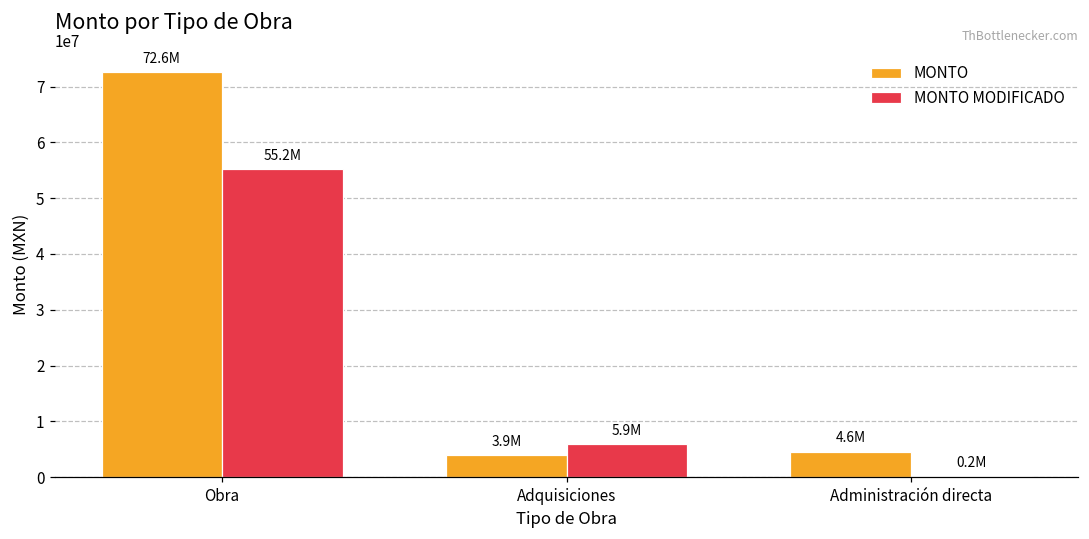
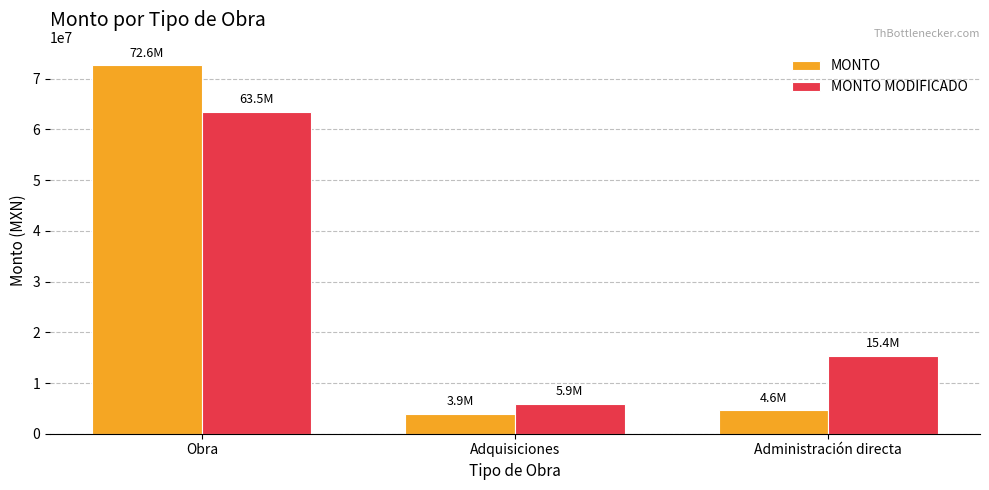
  {
    "MONTO": {
      "Obra": "72.6M",
      "Adquisiciones": "3.9M",
      "Administración directa": "4.6M"
    },
    "MONTO MODIFICADO": {
-     "Obra": "55.2M",
+     "Obra": "63.5M",
      "Adquisiciones": "5.9M",
-     "Administración directa": "0.2M"
+     "Administración directa": "15.4M"
    }
  }
